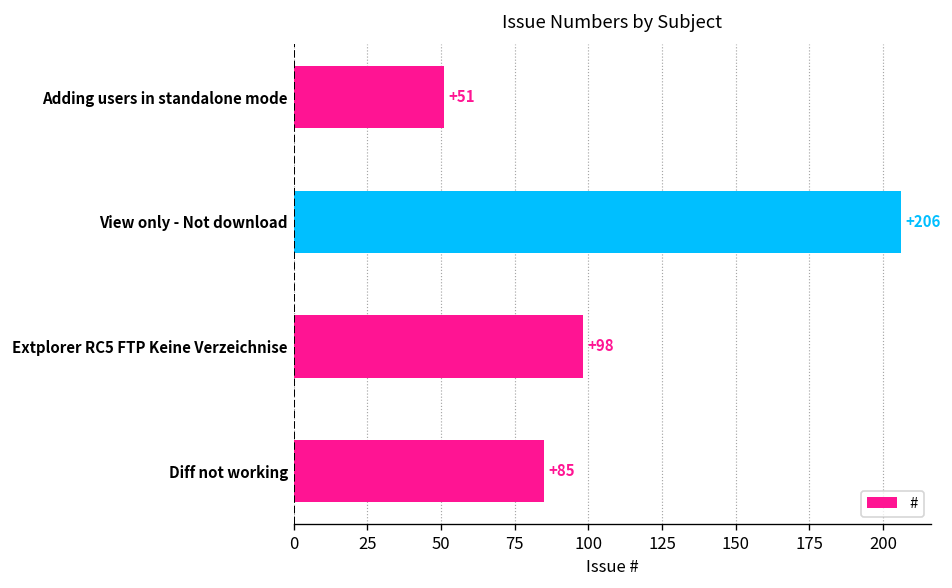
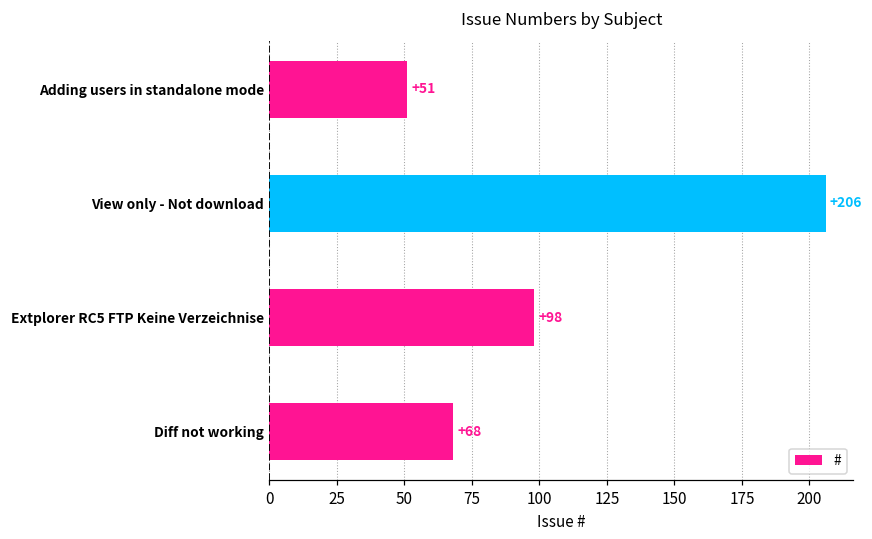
  {
    "Adding users in standalone mode": "+51",
    "View only - Not download": "+206",
    "Extplorer RC5 FTP Keine Verzeichnise": "+98",
-   "Diff not working": "+85"
+   "Diff not working": "+68"
  }
